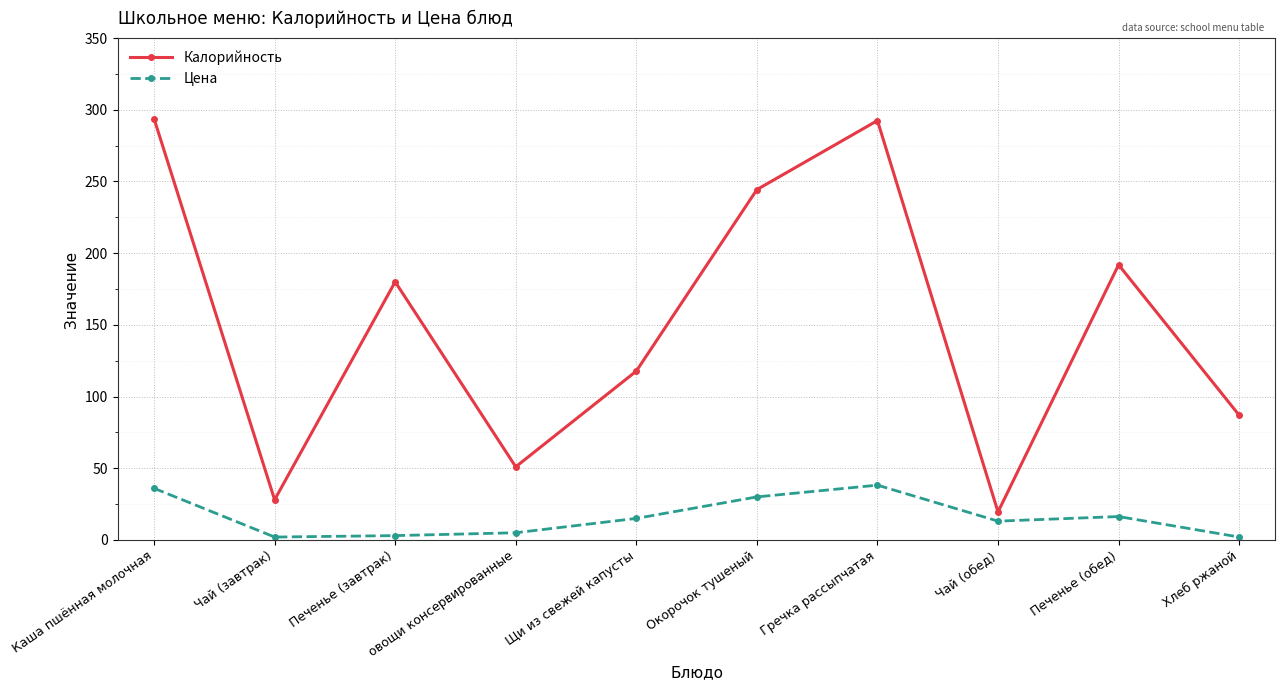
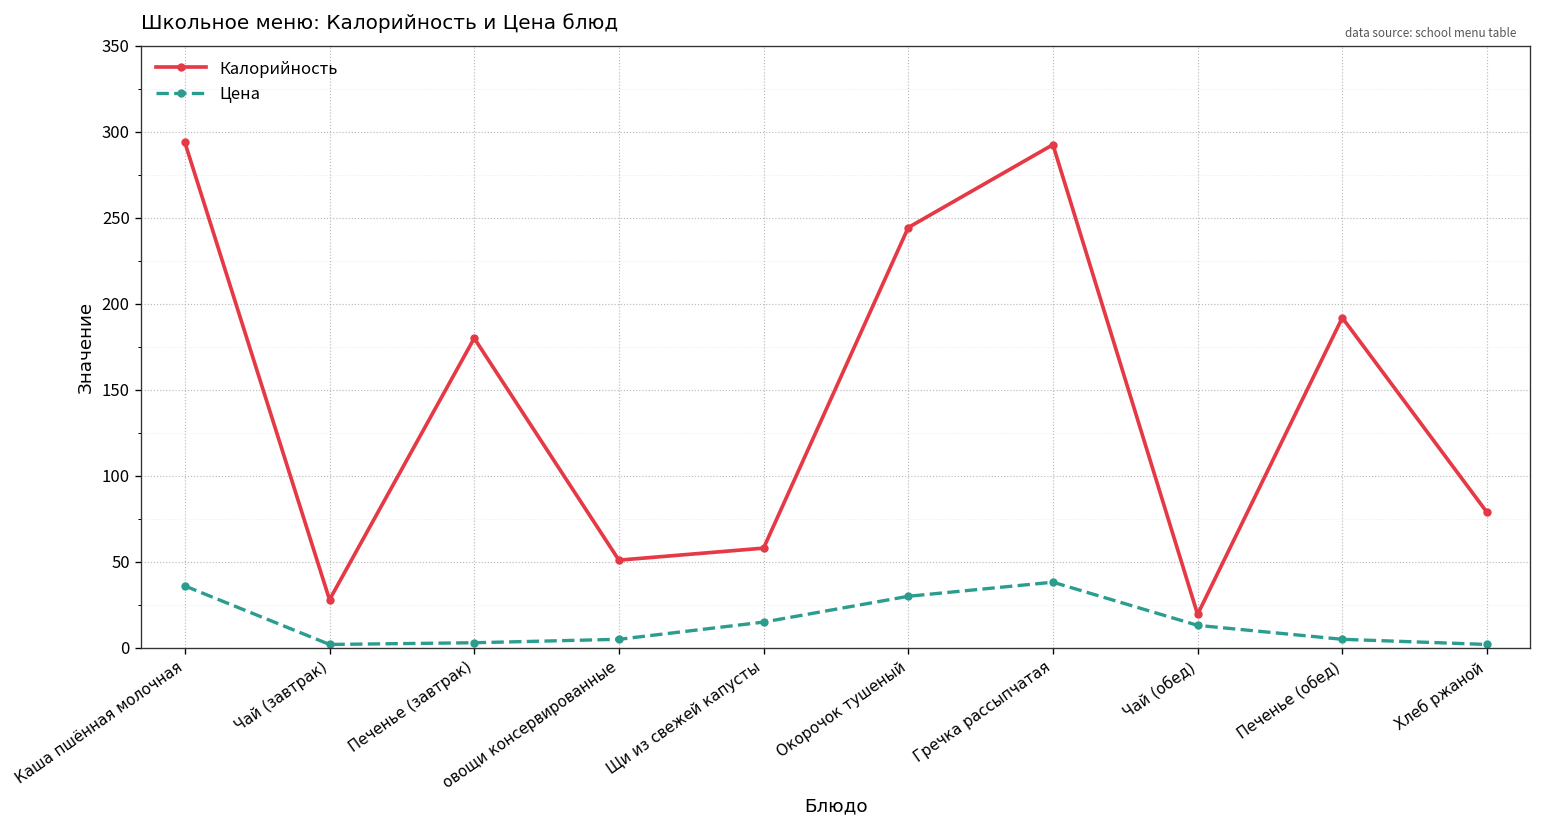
  {
    "Калорийность": {
      "Каша пшённая молочная": 294,
      "Чай (завтрак)": 28,
      "Печенье (завтрак)": 180,
      "овощи консервированные": 51,
-     "Щи из свежей капусты": 118,
+     "Щи из свежей капусты": 58,
      "Окорочок тушеный": 244,
      "Гречка рассыпчатая": 293,
      "Чай (обед)": 20,
      "Печенье (обед)": 192,
-     "Хлеб ржаной": 87
+     "Хлеб ржаной": 79
    },
    "Цена": {
      "Каша пшённая молочная": 36,
      "Чай (завтрак)": 2,
      "Печенье (завтрак)": 3,
      "овощи консервированные": 5,
      "Щи из свежей капусты": 15,
      "Окорочок тушеный": 30,
      "Гречка рассыпчатая": 38,
      "Чай (обед)": 13,
-     "Печенье (обед)": 16,
+     "Печенье (обед)": 5,
      "Хлеб ржаной": 2
    }
  }
